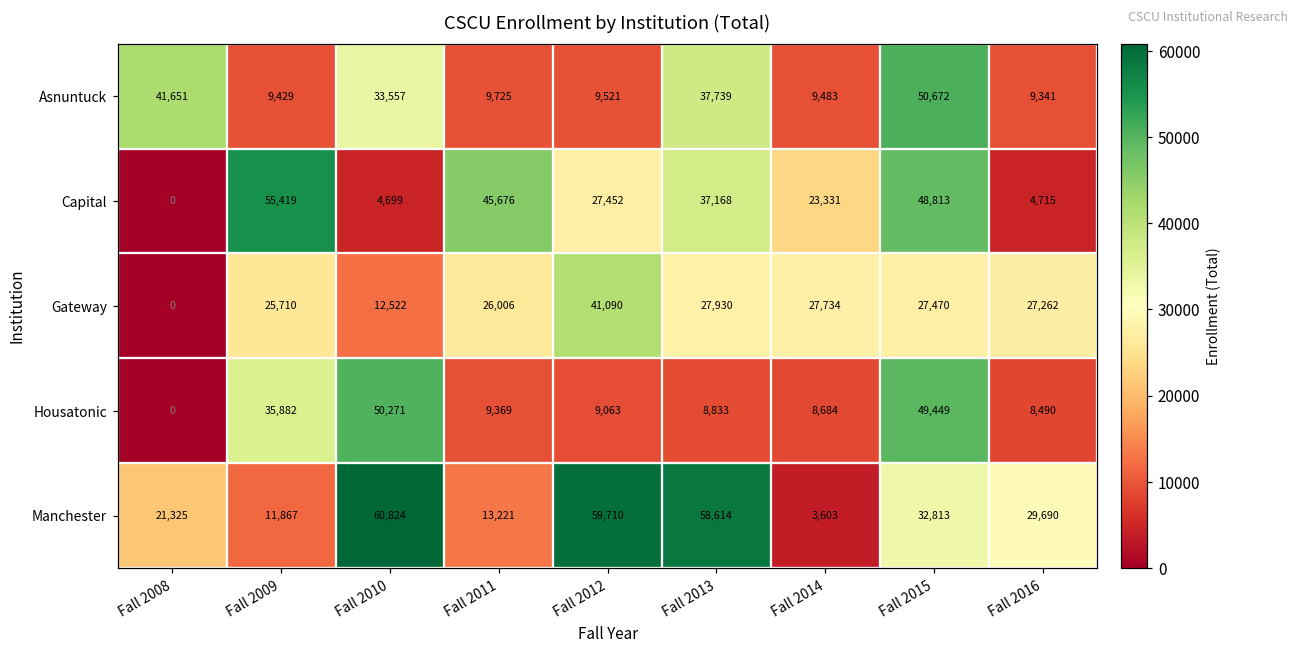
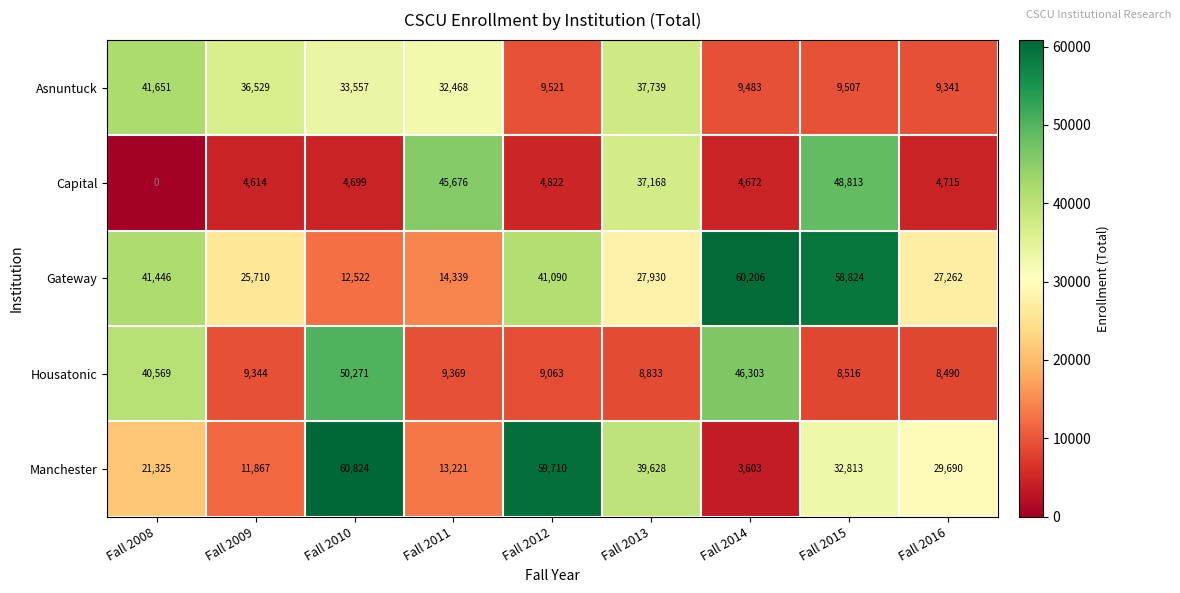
  {
    "Asnuntuck": {
      "Fall 2008": "41,651",
-     "Fall 2009": "9,429",
+     "Fall 2009": "36,529",
      "Fall 2010": "33,557",
-     "Fall 2011": "9,725",
+     "Fall 2011": "32,468",
      "Fall 2012": "9,521",
      "Fall 2013": "37,739",
      "Fall 2014": "9,483",
-     "Fall 2015": "50,672",
+     "Fall 2015": "9,507",
      "Fall 2016": "9,341"
    },
    "Capital": {
      "Fall 2008": "0",
-     "Fall 2009": "55,419",
+     "Fall 2009": "4,614",
      "Fall 2010": "4,699",
      "Fall 2011": "45,676",
-     "Fall 2012": "27,452",
+     "Fall 2012": "4,822",
      "Fall 2013": "37,168",
-     "Fall 2014": "23,331",
+     "Fall 2014": "4,672",
      "Fall 2015": "48,813",
      "Fall 2016": "4,715"
    },
    "Gateway": {
-     "Fall 2008": "0",
+     "Fall 2008": "41,446",
      "Fall 2009": "25,710",
      "Fall 2010": "12,522",
-     "Fall 2011": "26,006",
+     "Fall 2011": "14,339",
      "Fall 2012": "41,090",
      "Fall 2013": "27,930",
-     "Fall 2014": "27,734",
-     "Fall 2015": "27,470",
+     "Fall 2014": "60,206",
+     "Fall 2015": "58,824",
      "Fall 2016": "27,262"
    },
    "Housatonic": {
-     "Fall 2008": "0",
-     "Fall 2009": "35,882",
+     "Fall 2008": "40,569",
+     "Fall 2009": "9,344",
      "Fall 2010": "50,271",
      "Fall 2011": "9,369",
      "Fall 2012": "9,063",
      "Fall 2013": "8,833",
-     "Fall 2014": "8,684",
-     "Fall 2015": "49,449",
+     "Fall 2014": "46,303",
+     "Fall 2015": "8,516",
      "Fall 2016": "8,490"
    },
    "Manchester": {
      "Fall 2008": "21,325",
      "Fall 2009": "11,867",
      "Fall 2010": "60,824",
      "Fall 2011": "13,221",
      "Fall 2012": "59,710",
-     "Fall 2013": "58,614",
+     "Fall 2013": "39,628",
      "Fall 2014": "3,603",
      "Fall 2015": "32,813",
      "Fall 2016": "29,690"
    }
  }
